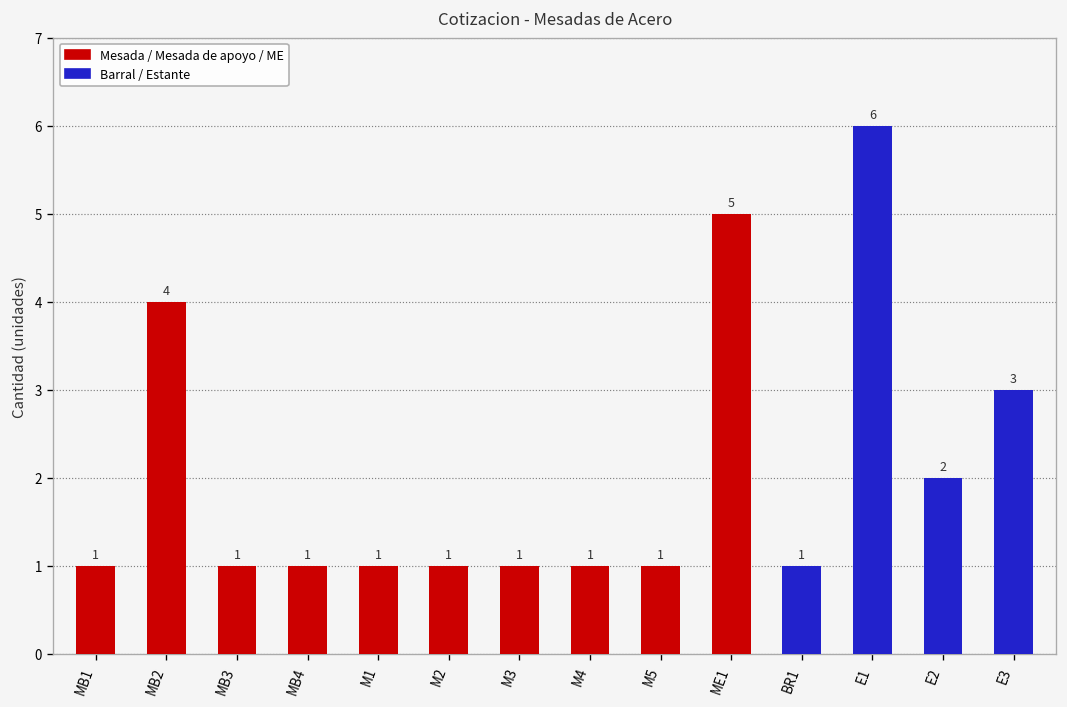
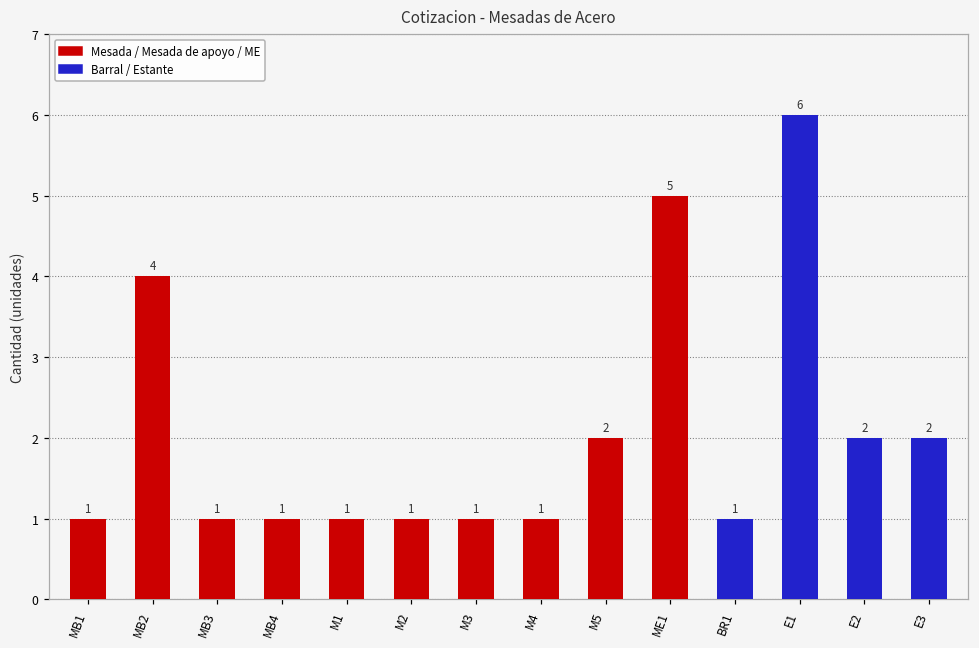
  {
    "MB1": 1,
    "MB2": 4,
    "MB3": 1,
    "MB4": 1,
    "M1": 1,
    "M2": 1,
    "M3": 1,
    "M4": 1,
-   "M5": 1,
+   "M5": 2,
    "ME1": 5,
    "BR1": 1,
    "E1": 6,
    "E2": 2,
-   "E3": 3
+   "E3": 2
  }
